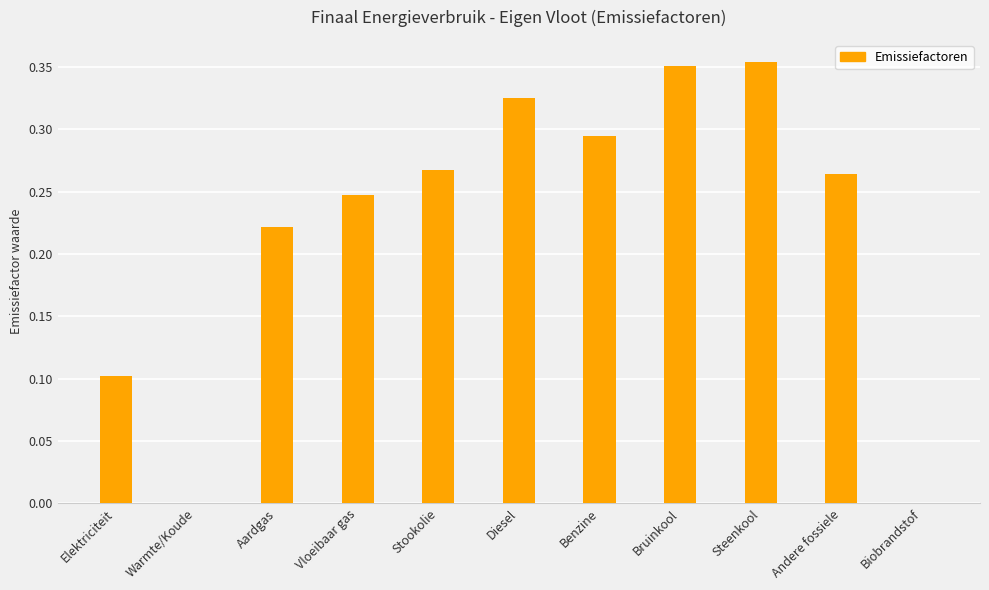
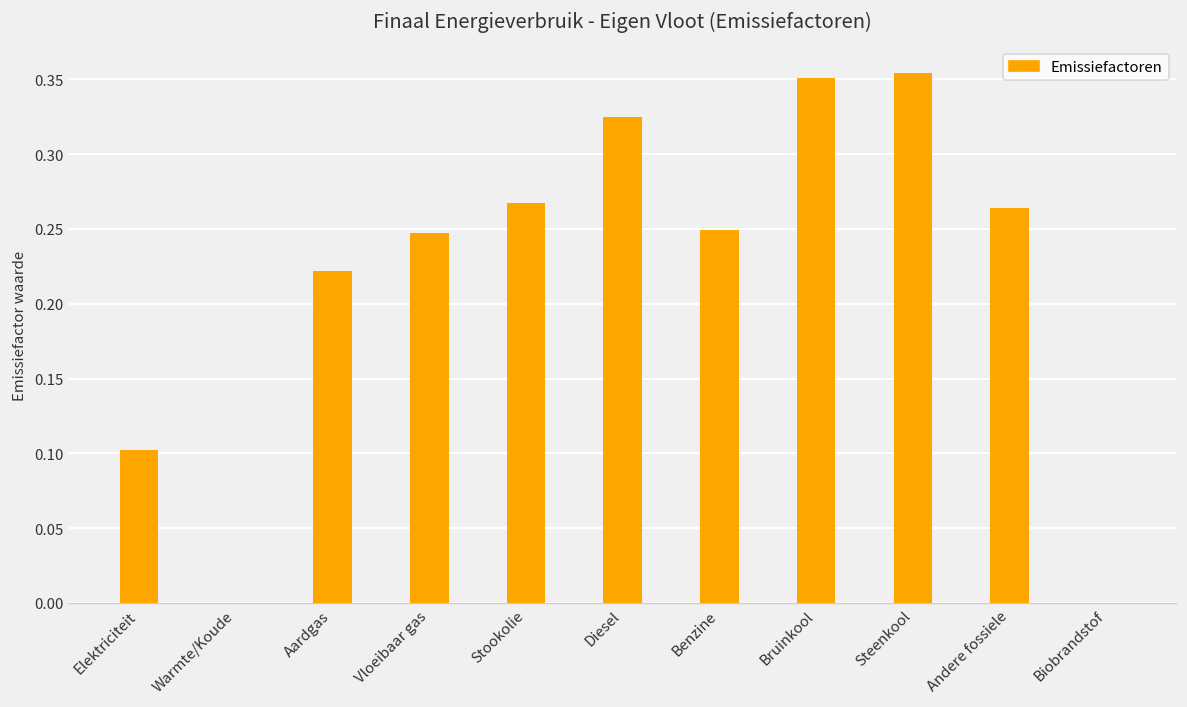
  {
    "Elektriciteit": 0.102,
    "Warmte/Koude": 0.000,
    "Aardgas": 0.222,
    "Vloeibaar gas": 0.247,
    "Stookolie": 0.267,
    "Diesel": 0.325,
-   "Benzine": 0.295,
+   "Benzine": 0.249,
    "Bruinkool": 0.351,
    "Steenkool": 0.354,
    "Andere fossiele": 0.264,
    "Biobrandstof": 0.000
  }
